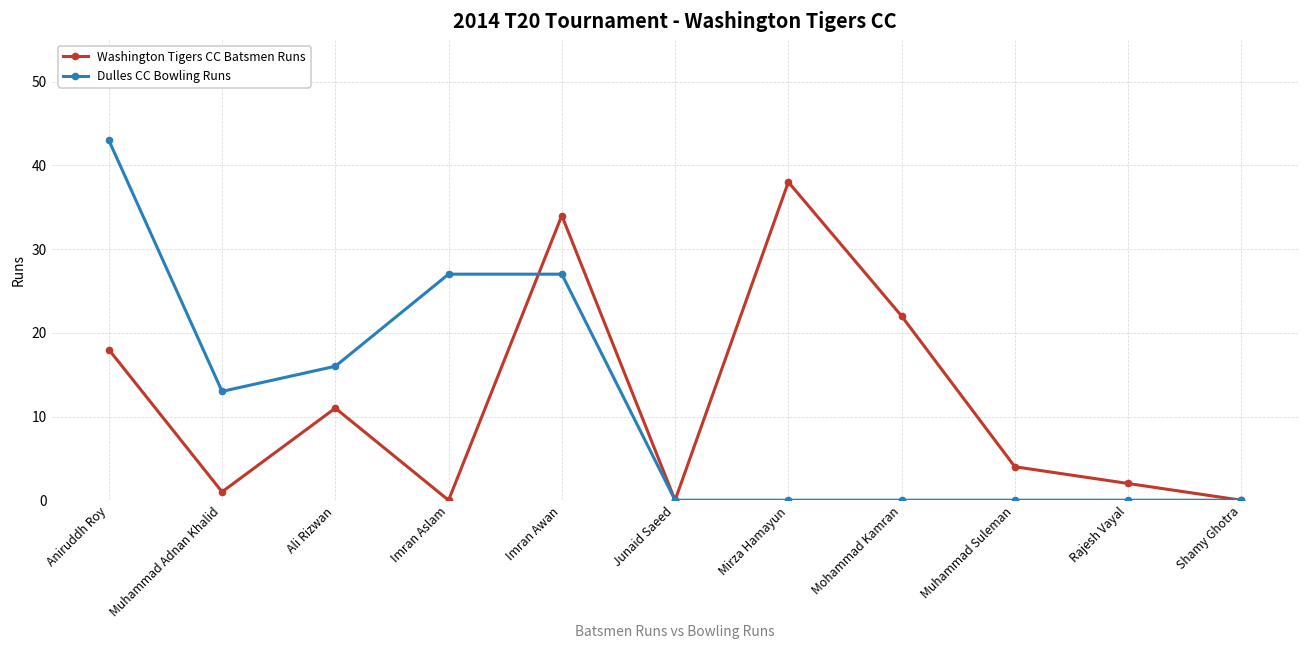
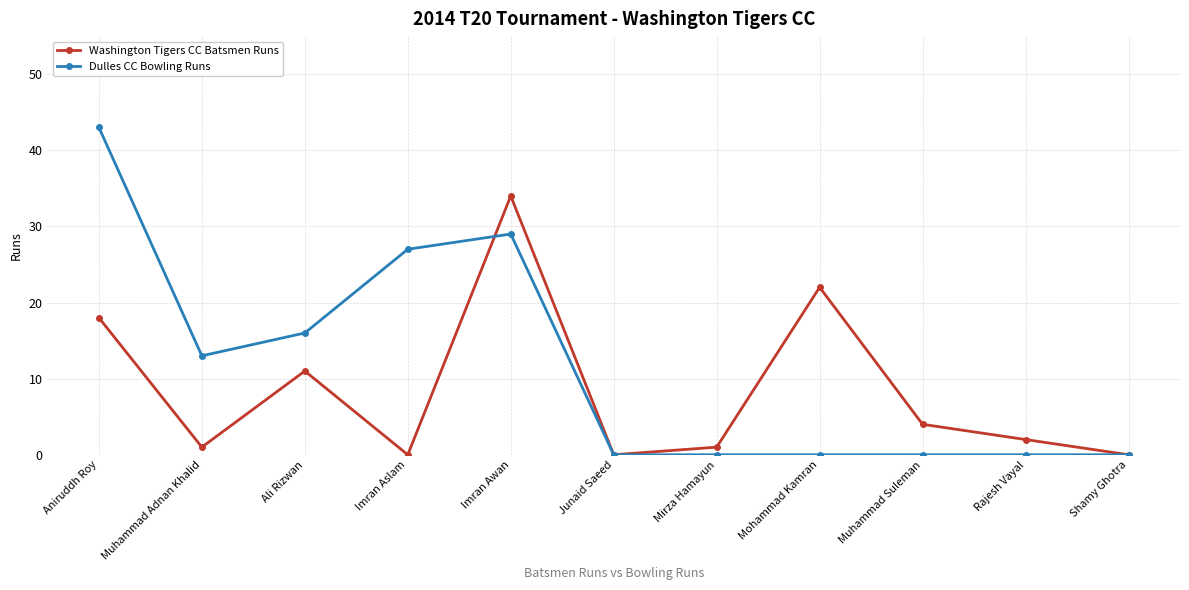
  {
    "Washington Tigers CC Batsmen Runs": {
      "Aniruddh Roy": 18,
      "Muhammad Adnan Khalid": 1,
      "Ali Rizwan": 11,
      "Imran Aslam": 0,
      "Imran Awan": 34,
-     "Mirza Hamayun": 38,
+     "Mirza Hamayun": 1,
      "Mohammad Kamran": 22,
      "Muhammad Suleman": 4,
      "Rajesh Vayal": 2
    },
    "Dulles CC Bowling Runs": {
      "Aniruddh Roy": 43,
      "Muhammad Adnan Khalid": 13,
      "Ali Rizwan": 16,
      "Imran Aslam": 27,
-     "Imran Awan": 27,
+     "Imran Awan": 29,
      "Mirza Hamayun": 0,
      "Mohammad Kamran": 0,
      "Muhammad Suleman": 0,
      "Rajesh Vayal": 0
    }
  }
